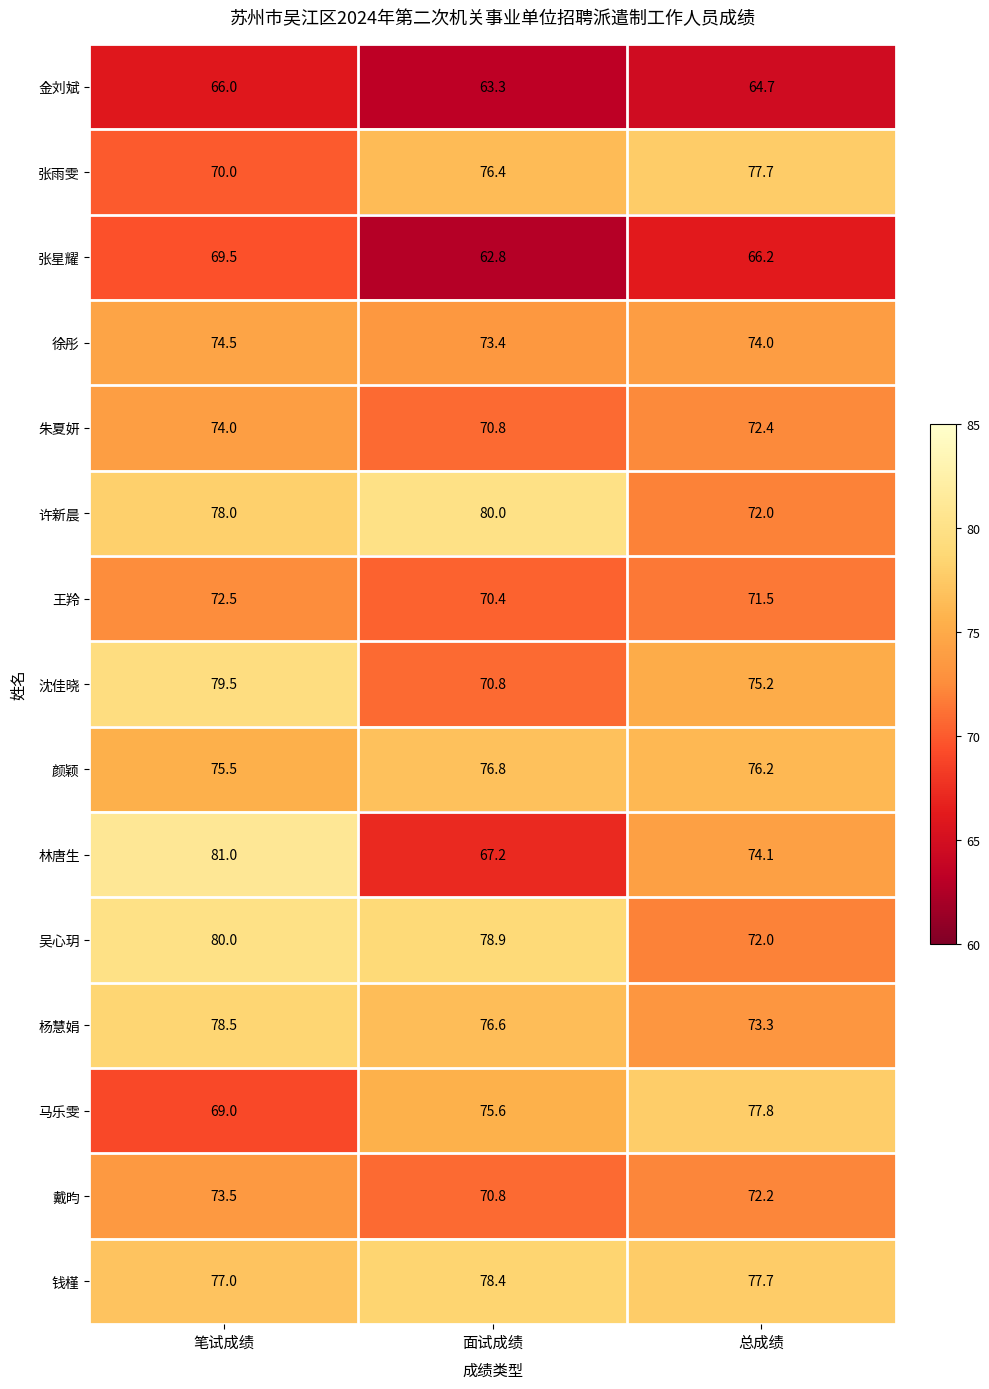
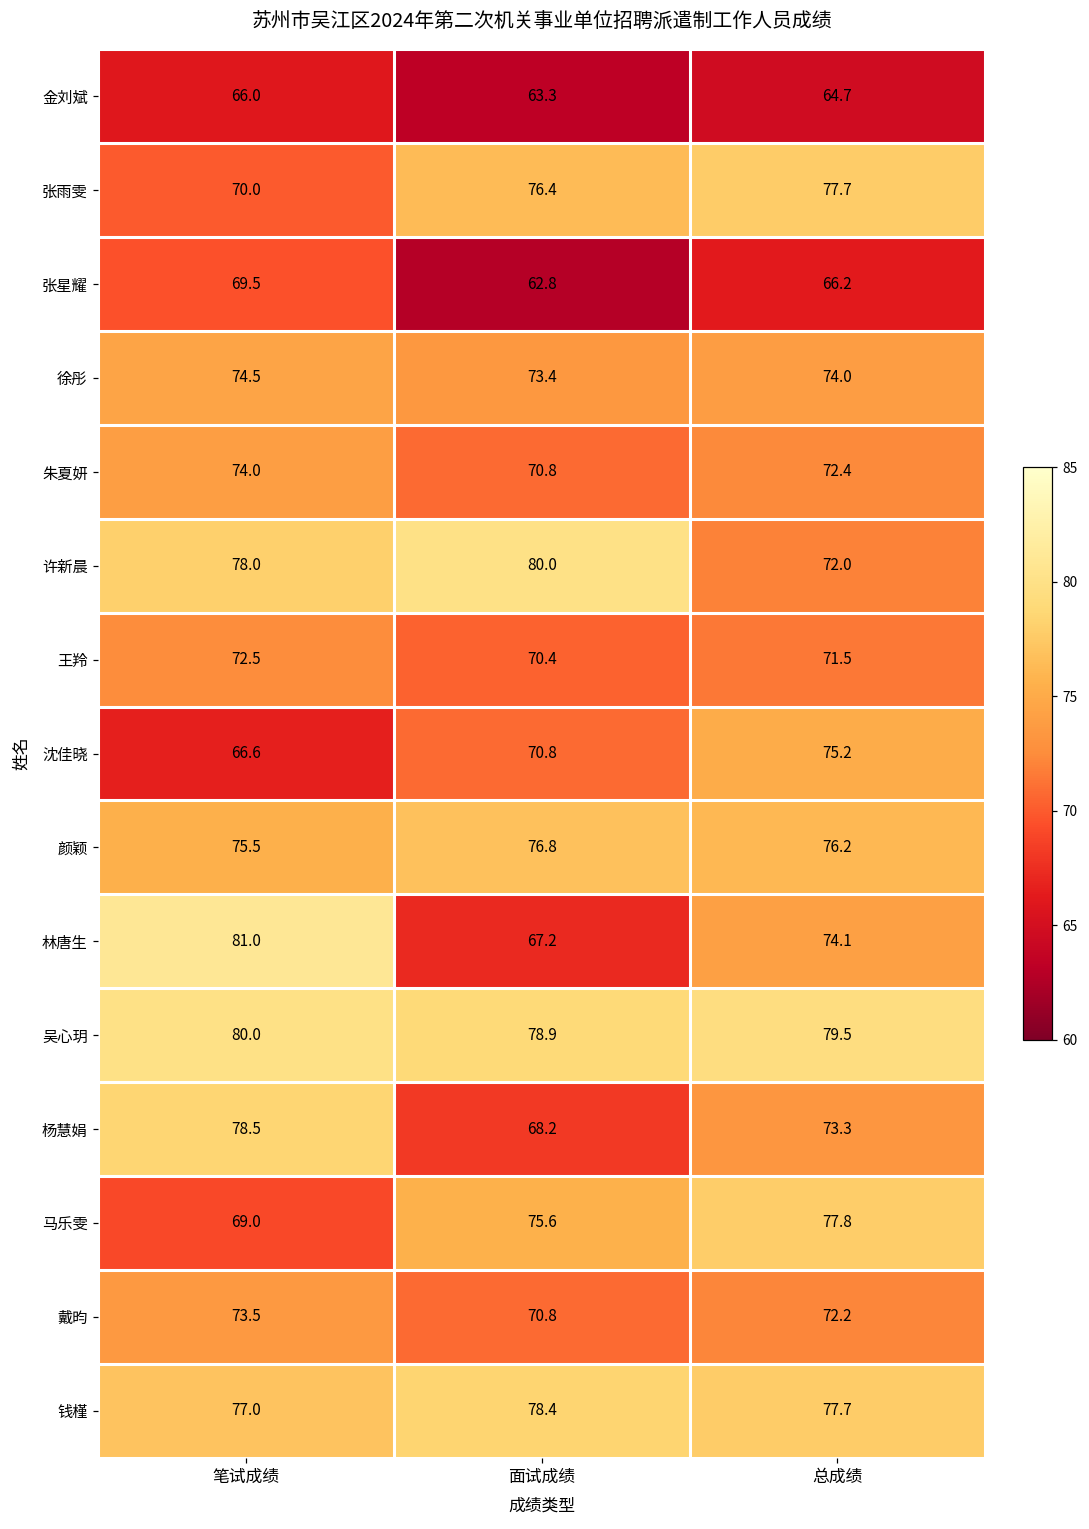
  {
    "金刘斌": {
      "笔试成绩": 66.0,
      "面试成绩": 63.3,
      "总成绩": 64.7
    },
    "张雨雯": {
      "笔试成绩": 70.0,
      "面试成绩": 76.4,
      "总成绩": 77.7
    },
    "张星耀": {
      "笔试成绩": 69.5,
      "面试成绩": 62.8,
      "总成绩": 66.2
    },
    "徐彤": {
      "笔试成绩": 74.5,
      "面试成绩": 73.4,
      "总成绩": 74.0
    },
    "朱夏妍": {
      "笔试成绩": 74.0,
      "面试成绩": 70.8,
      "总成绩": 72.4
    },
    "许新晨": {
      "笔试成绩": 78.0,
      "面试成绩": 80.0,
      "总成绩": 72.0
    },
    "王羚": {
      "笔试成绩": 72.5,
      "面试成绩": 70.4,
      "总成绩": 71.5
    },
    "沈佳晓": {
-     "笔试成绩": 79.5,
+     "笔试成绩": 66.6,
      "面试成绩": 70.8,
      "总成绩": 75.2
    },
    "颜颖": {
      "笔试成绩": 75.5,
      "面试成绩": 76.8,
      "总成绩": 76.2
    },
    "林唐生": {
      "笔试成绩": 81.0,
      "面试成绩": 67.2,
      "总成绩": 74.1
    },
    "吴心玥": {
      "笔试成绩": 80.0,
      "面试成绩": 78.9,
-     "总成绩": 72.0
+     "总成绩": 79.5
    },
    "杨慧娟": {
      "笔试成绩": 78.5,
-     "面试成绩": 76.6,
+     "面试成绩": 68.2,
      "总成绩": 73.3
    },
    "马乐雯": {
      "笔试成绩": 69.0,
      "面试成绩": 75.6,
      "总成绩": 77.8
    },
    "戴昀": {
      "笔试成绩": 73.5,
      "面试成绩": 70.8,
      "总成绩": 72.2
    },
    "钱槿": {
      "笔试成绩": 77.0,
      "面试成绩": 78.4,
      "总成绩": 77.7
    }
  }
